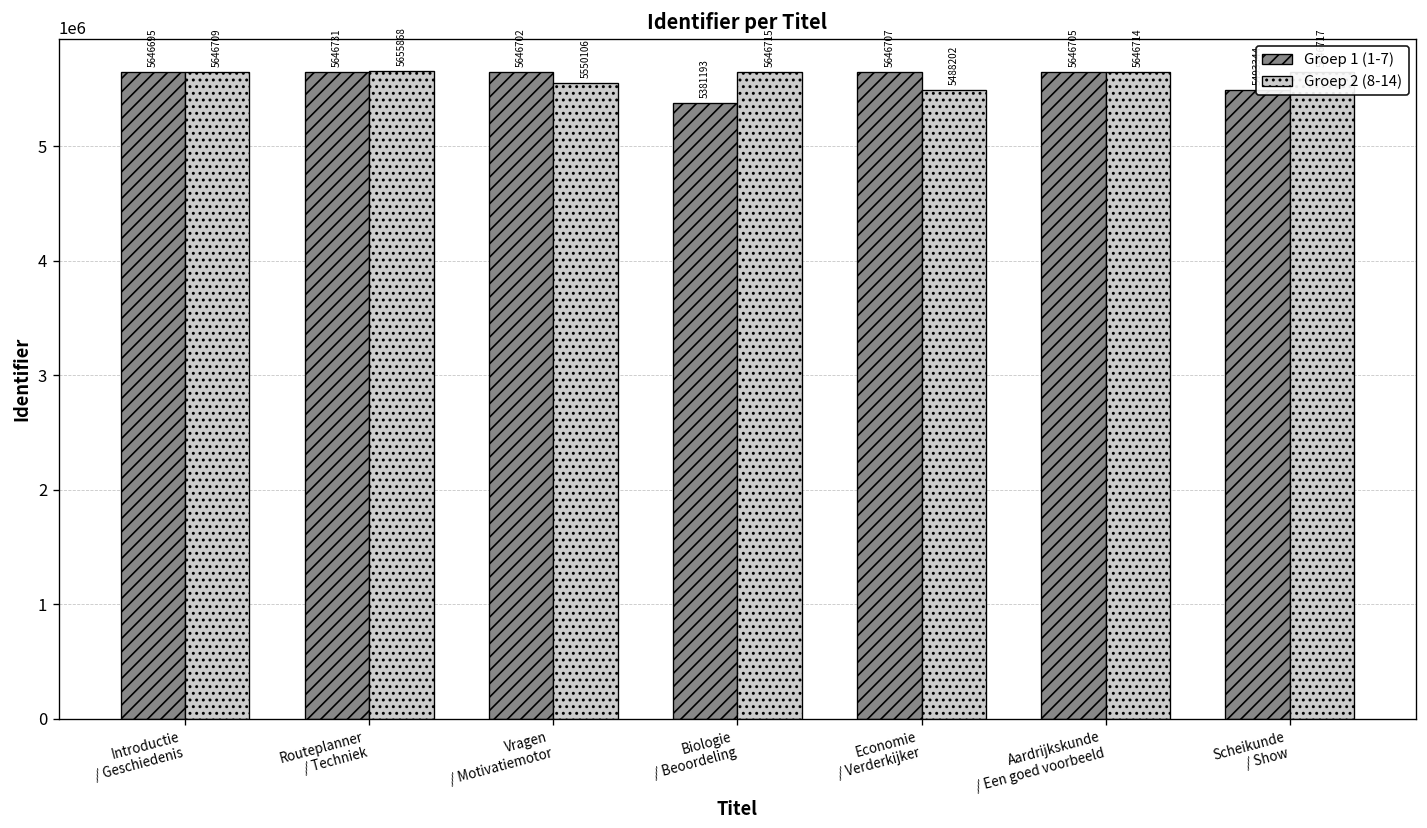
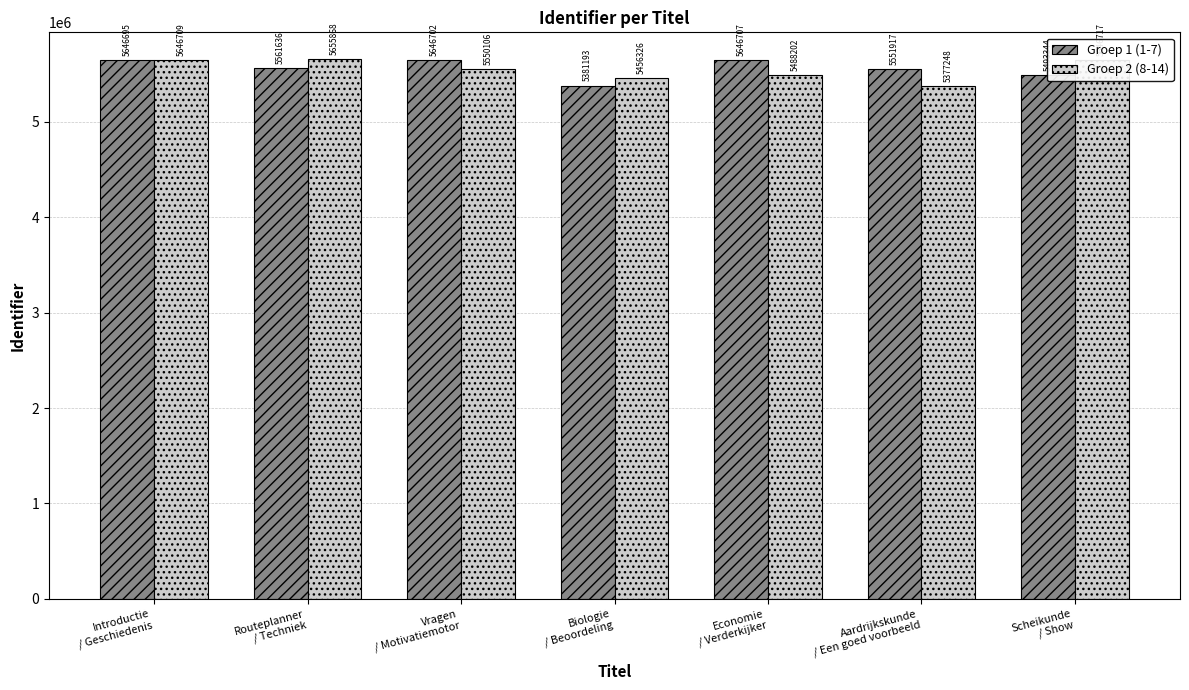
  {
    "Groep 1 (1-7)": {
      "Introductie / Geschiedenis": 5646695,
-     "Routeplanner / Techniek": 5646731,
+     "Routeplanner / Techniek": 5561636,
      "Vragen / Motivatiemotor": 5646702,
      "Biologie / Beoordeling": 5381193,
      "Economie / Verderkijker": 5646707,
-     "Aardrijkskunde / Een goed voorbeeld": 5646705
+     "Aardrijkskunde / Een goed voorbeeld": 5551917
    },
    "Groep 2 (8-14)": {
      "Introductie / Geschiedenis": 5646709,
      "Routeplanner / Techniek": 5655868,
      "Vragen / Motivatiemotor": 5550106,
-     "Biologie / Beoordeling": 5646715,
+     "Biologie / Beoordeling": 5456326,
      "Economie / Verderkijker": 5488202,
-     "Aardrijkskunde / Een goed voorbeeld": 5646714
+     "Aardrijkskunde / Een goed voorbeeld": 5377248
    }
  }
